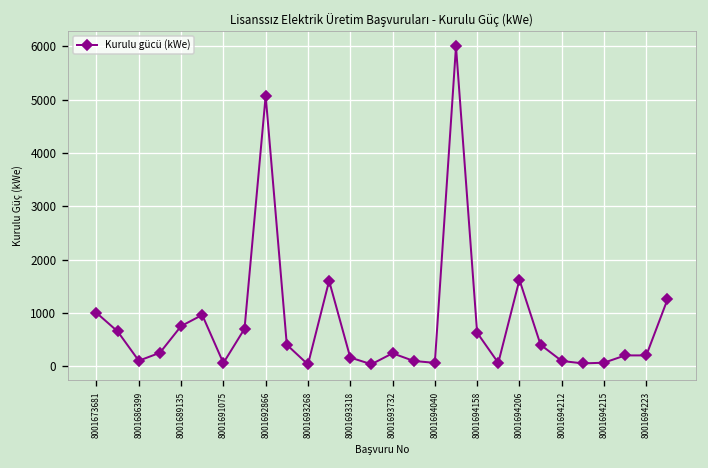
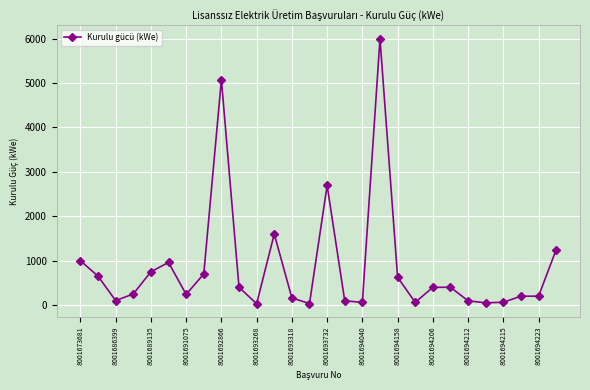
  {
    "8001673681": 1000,
    "8001686399": 100,
    "8001689135": 800,
-   "8001691075": 100,
+   "8001691075": 200,
    "8001692866": 5100,
    "8001693268": 0,
    "8001693318": 200,
-   "8001693732": 200,
+   "8001693732": 2700,
    "8001694040": 100,
    "8001694158": 600,
-   "8001694206": 1600,
+   "8001694206": 400,
    "8001694212": 100,
    "8001694215": 100,
    "8001694223": 200
  }
